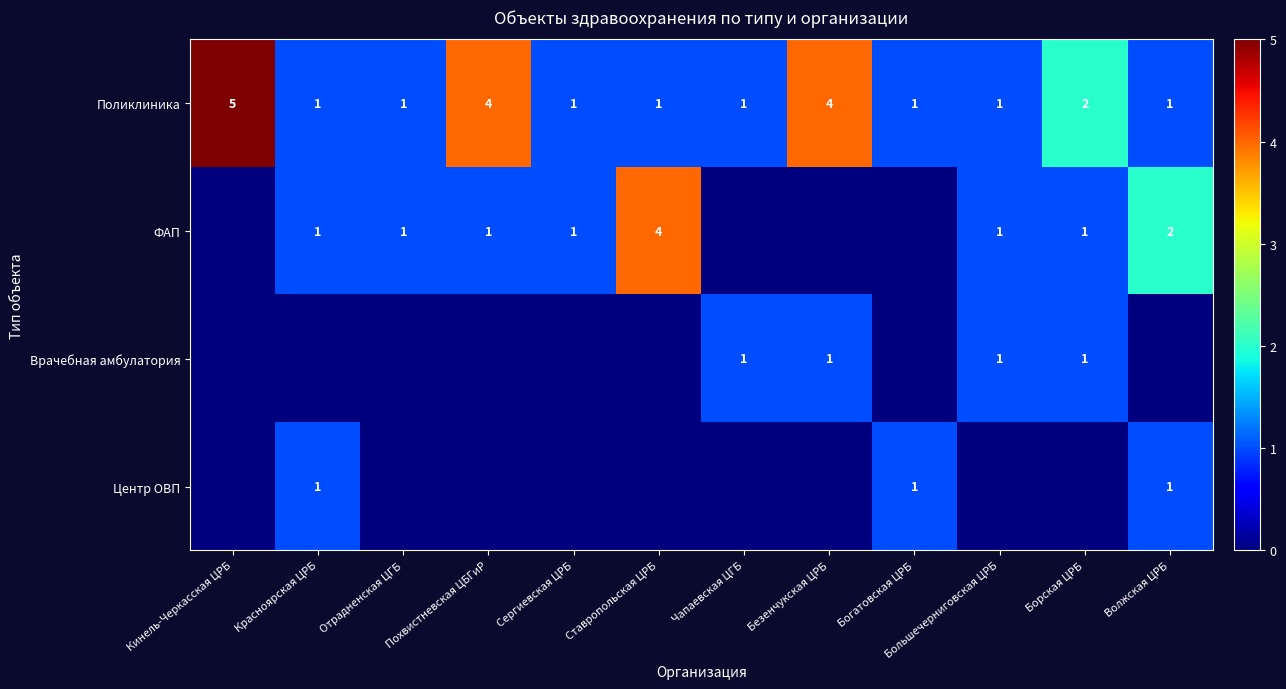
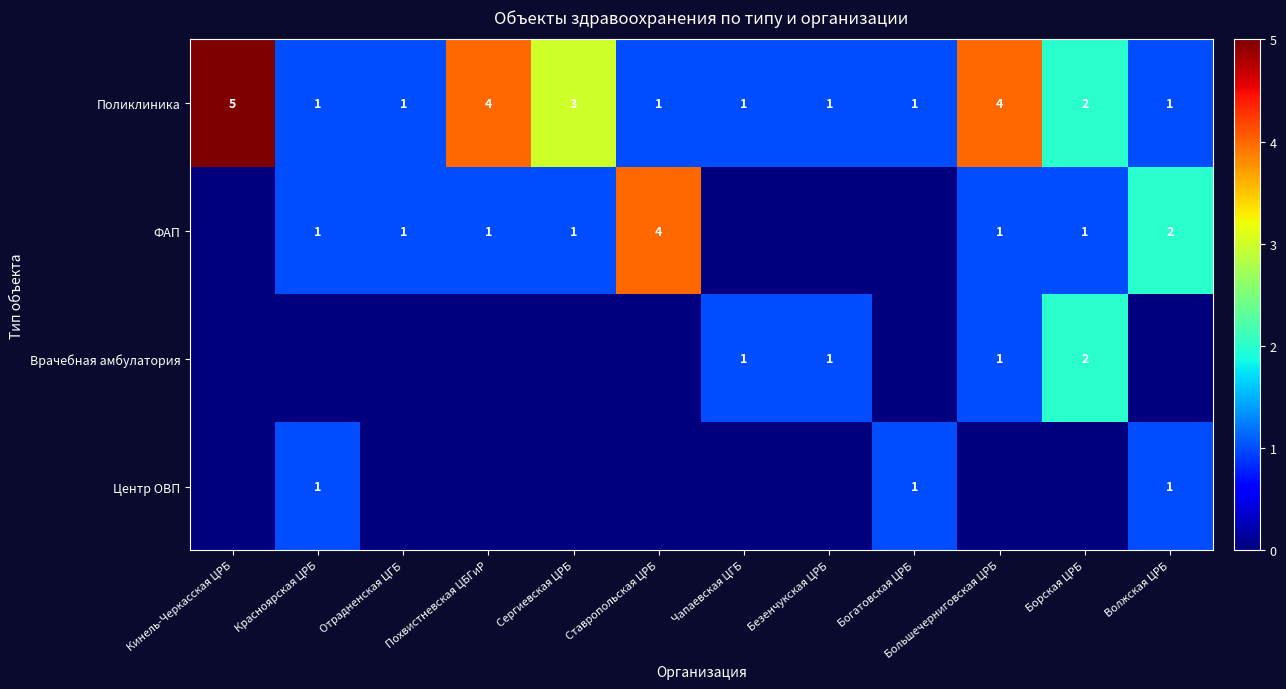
  {
    "Поликлиника": {
      "Кинель-Черкасская ЦРБ": 5,
      "Красноярская ЦРБ": 1,
      "Отрадненская ЦГБ": 1,
      "Похвистневская ЦБГиР": 4,
-     "Сергиевская ЦРБ": 1,
+     "Сергиевская ЦРБ": 3,
      "Ставропольская ЦРБ": 1,
      "Чапаевская ЦГБ": 1,
-     "Безенчукская ЦРБ": 4,
+     "Безенчукская ЦРБ": 1,
      "Богатовская ЦРБ": 1,
-     "Большечерниговская ЦРБ": 1,
+     "Большечерниговская ЦРБ": 4,
      "Борская ЦРБ": 2,
      "Волжская ЦРБ": 1
    },
    "ФАП": {
      "Красноярская ЦРБ": 1,
      "Отрадненская ЦГБ": 1,
      "Похвистневская ЦБГиР": 1,
      "Сергиевская ЦРБ": 1,
      "Ставропольская ЦРБ": 4,
      "Большечерниговская ЦРБ": 1,
      "Борская ЦРБ": 1,
      "Волжская ЦРБ": 2
    },
    "Врачебная амбулатория": {
      "Чапаевская ЦГБ": 1,
      "Безенчукская ЦРБ": 1,
      "Большечерниговская ЦРБ": 1,
-     "Борская ЦРБ": 1
+     "Борская ЦРБ": 2
    },
    "Центр ОВП": {
      "Красноярская ЦРБ": 1,
      "Богатовская ЦРБ": 1,
      "Волжская ЦРБ": 1
    }
  }
